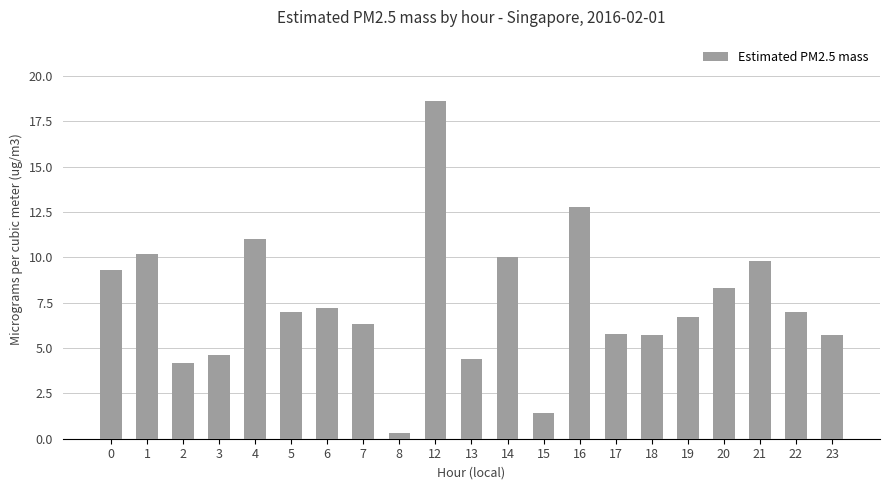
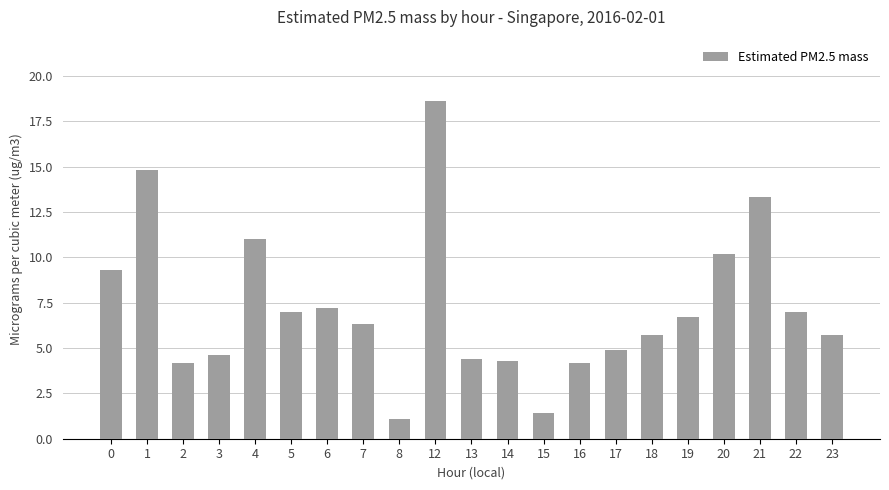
  {
    "0": 9.3,
-   "1": 10.2,
+   "1": 14.8,
    "2": 4.2,
    "3": 4.6,
    "4": 11.0,
    "5": 7.0,
    "6": 7.2,
    "7": 6.3,
-   "8": 0.3,
+   "8": 1.1,
    "12": 18.6,
    "13": 4.4,
-   "14": 10.0,
+   "14": 4.3,
    "15": 1.4,
-   "16": 12.8,
-   "17": 5.8,
+   "16": 4.2,
+   "17": 4.9,
    "18": 5.7,
    "19": 6.7,
-   "20": 8.3,
-   "21": 9.8,
+   "20": 10.2,
+   "21": 13.3,
    "22": 7.0,
    "23": 5.7
  }
